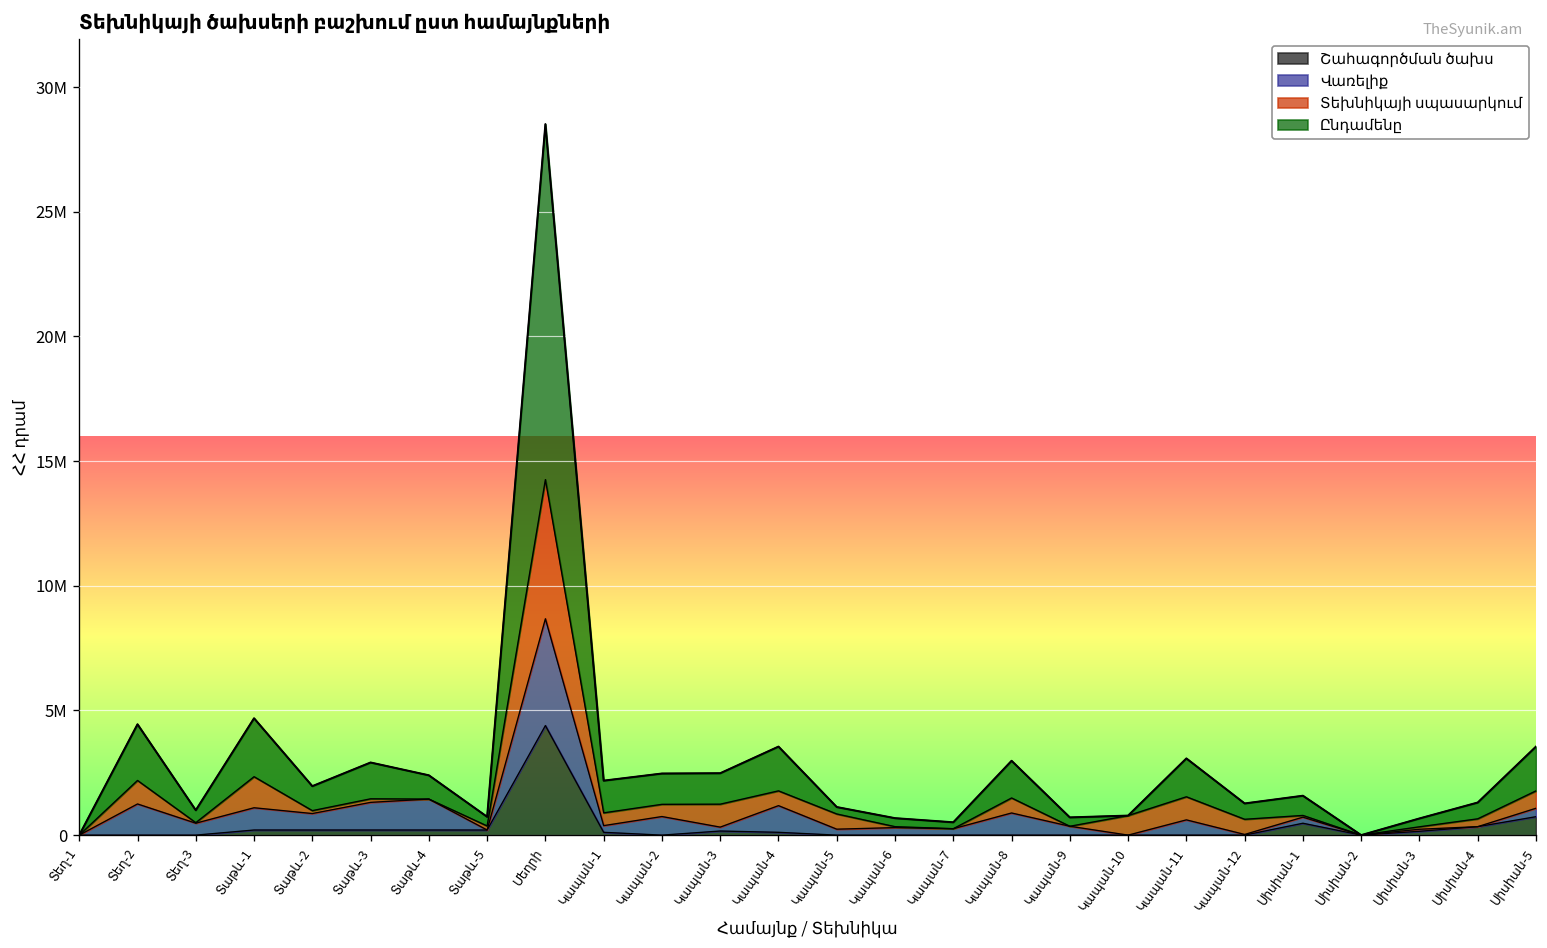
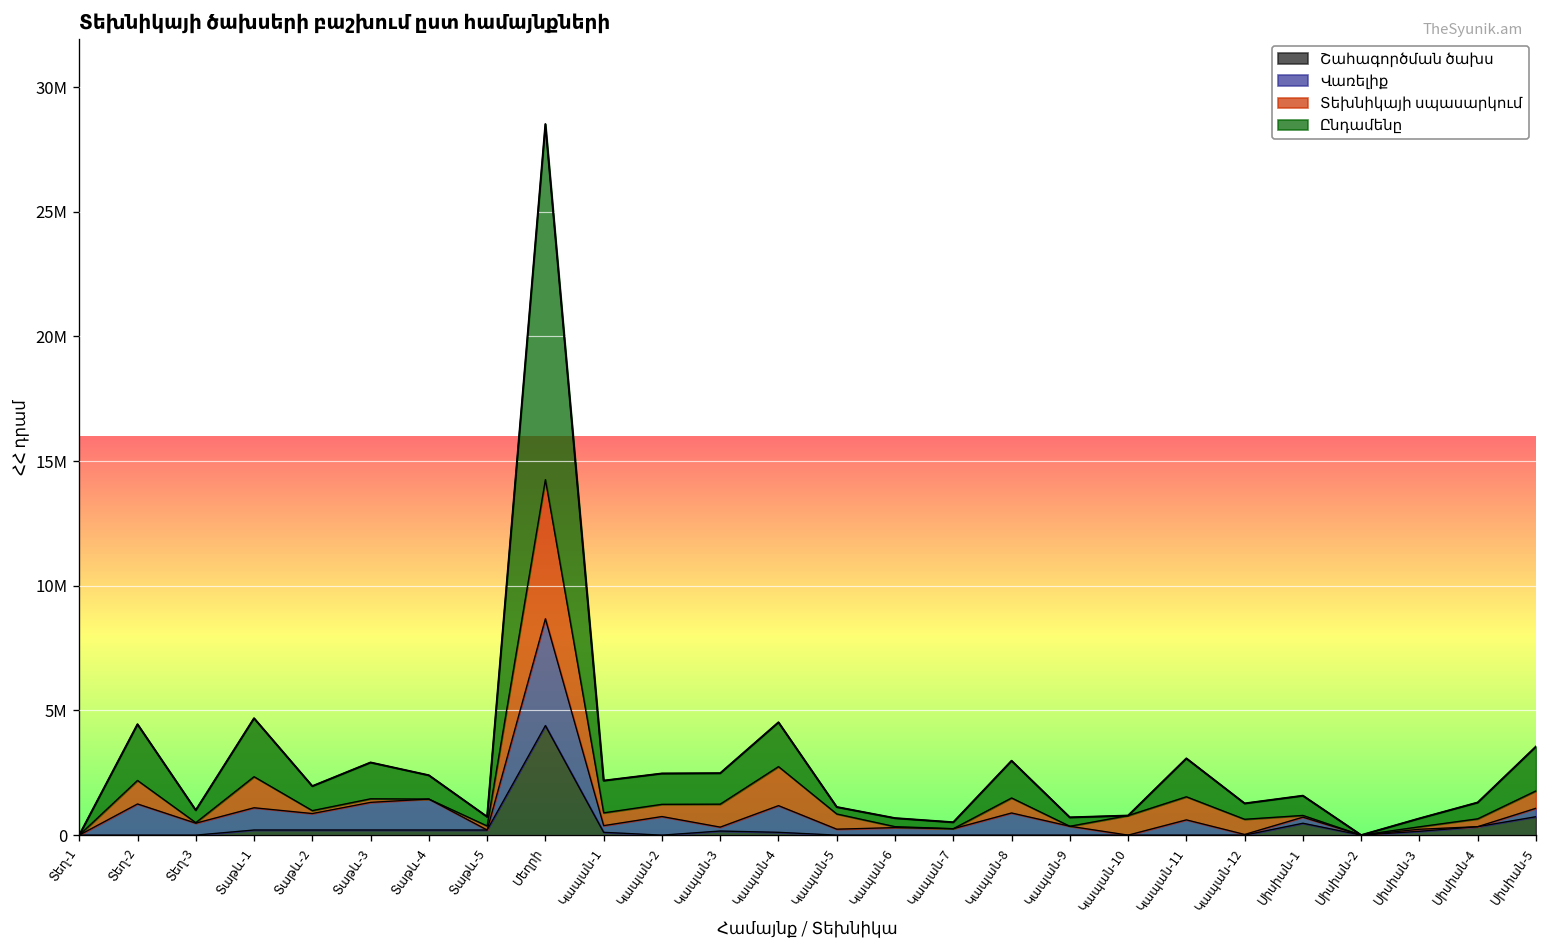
  {
    "Շահագործման ծախս": {
      "Տեղ-2": 0,
      "Տեղ-3": 0,
      "Տաթև-1": 200000,
      "Տաթև-2": 200000,
      "Տաթև-3": 200000,
      "Տաթև-4": 200000,
      "Մեղրի": 4400000,
      "Կապան-1": 100000,
      "Կապան-2": 0,
      "Կապան-3": 200000,
      "Կապան-4": 100000,
      "Կապան-5": 0,
      "Կապան-6": 0,
      "Կապան-7": 0,
      "Կապան-8": 0,
      "Կապան-9": 0,
      "Կապան-11": 0,
      "Սիսիան-1": 500000,
      "Սիսիան-5": 700000
    },
    "Վառելիք": {
      "Տեղ-2": 1300000,
      "Տաթև-1": 900000,
      "Տաթև-3": 1100000,
      "Մեղրի": 4300000,
      "Կապան-1": 300000,
      "Կապան-2": 700000,
      "Կապան-3": 200000,
      "Կապան-4": 1100000,
      "Կապան-5": 200000,
      "Կապան-8": 900000,
      "Կապան-11": 600000,
      "Սիսիան-5": 300000
    },
    "Տեխնիկայի սպասարկում": {
      "Տեղ-2": 900000,
      "Տաթև-1": 1200000,
      "Տաթև-3": 100000,
      "Տաթև-5": 200000,
      "Մեղրի": 5600000,
      "Կապան-1": 500000,
      "Կապան-2": 500000,
      "Կապան-3": 900000,
-     "Կապան-4": 600000,
+     "Կապան-4": 1600000,
      "Կապան-5": 600000,
      "Կապան-8": 600000,
      "Կապան-11": 900000,
      "Կապան-12": 600000,
      "Սիսիան-4": 300000,
      "Սիսիան-5": 700000
    },
    "Ընդամենը": {
      "Տեղ-2": 2300000,
      "Տեղ-3": 500000,
      "Տաթև-1": 2300000,
      "Տաթև-2": 1000000,
      "Տաթև-3": 1500000,
      "Տաթև-4": 1000000,
      "Տաթև-5": 400000,
      "Մեղրի": 14300000,
      "Կապան-1": 1300000,
      "Կապան-2": 1200000,
      "Կապան-3": 1200000,
      "Կապան-4": 1800000,
      "Կապան-5": 300000,
      "Կապան-6": 300000,
      "Կապան-7": 300000,
      "Կապան-8": 1500000,
      "Կապան-9": 400000,
      "Կապան-11": 1500000,
      "Կապան-12": 600000,
      "Սիսիան-1": 800000,
      "Սիսիան-3": 300000,
      "Սիսիան-4": 700000,
      "Սիսիան-5": 1800000
    }
  }
